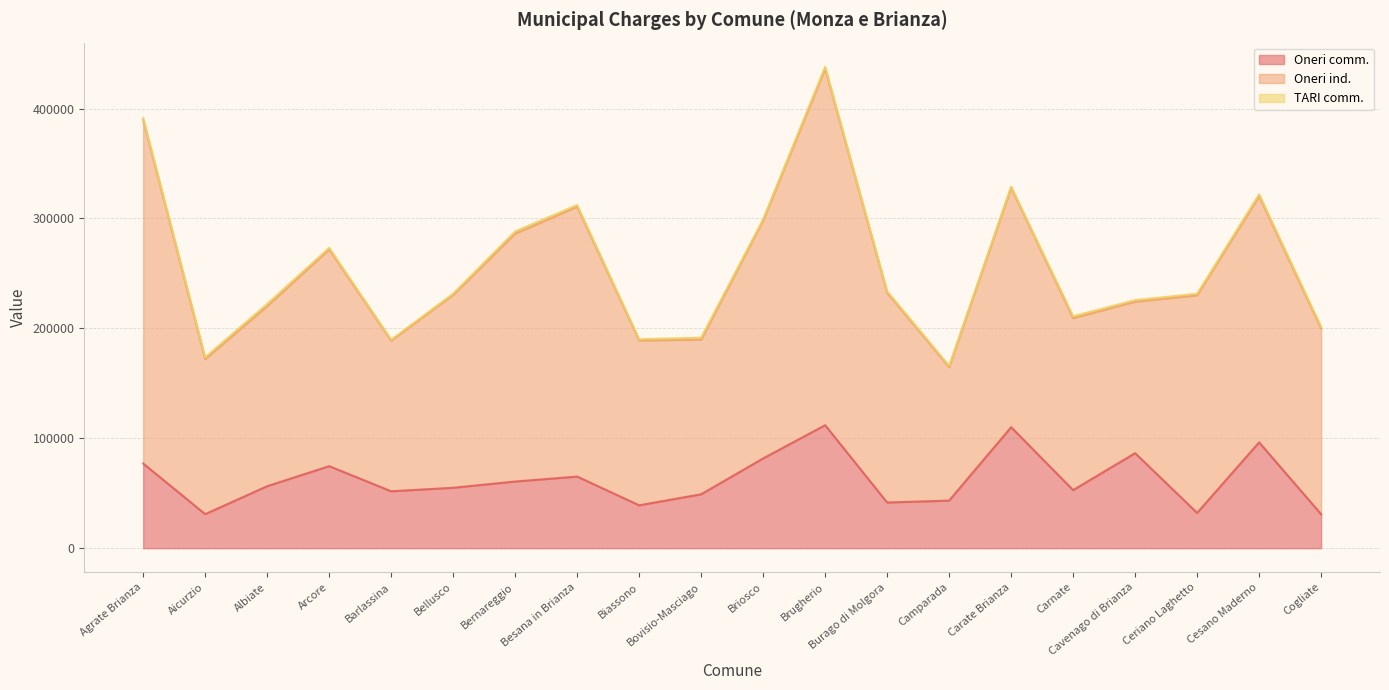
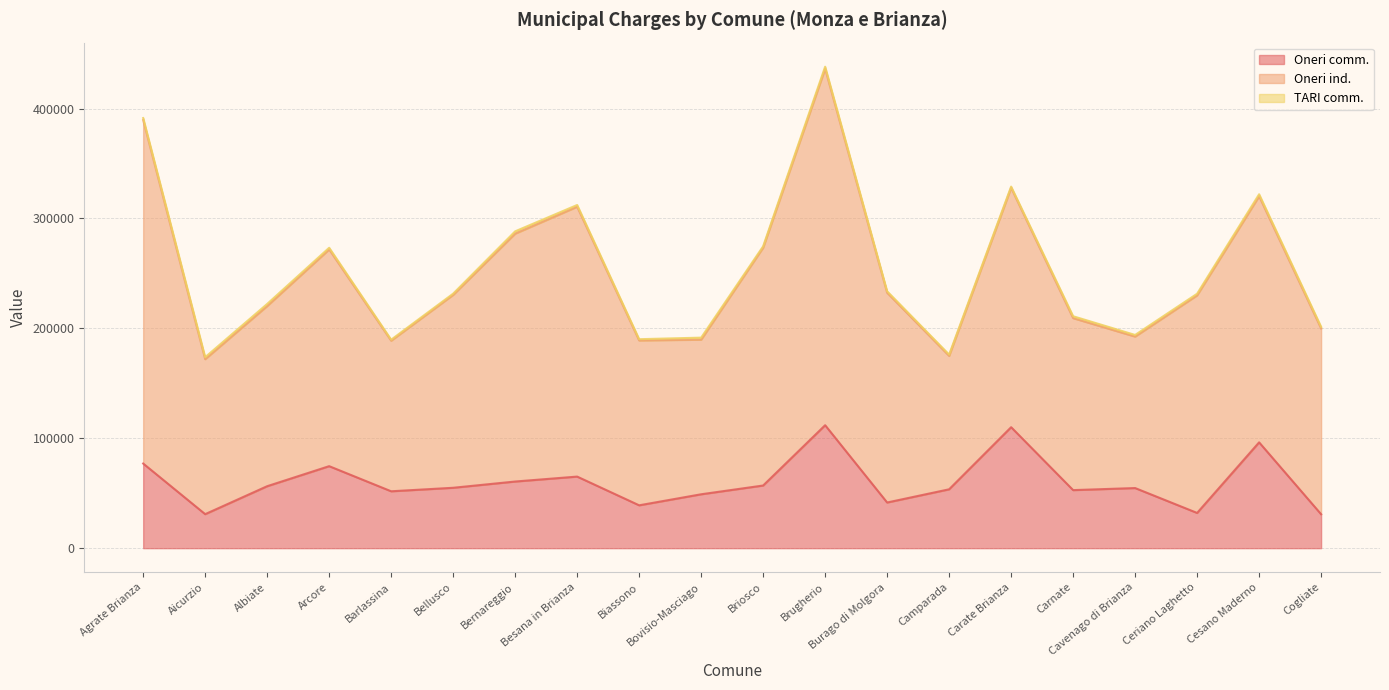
  {
    "Oneri comm.": {
      "Agrate Brianza": 77000,
      "Aicurzio": 31000,
      "Albiate": 56000,
      "Arcore": 75000,
      "Barlassina": 52000,
      "Bellusco": 55000,
      "Bernareggio": 61000,
      "Besana in Brianza": 65000,
      "Biassono": 39000,
      "Bovisio-Masciago": 49000,
-     "Briosco": 82000,
+     "Briosco": 57000,
      "Brugherio": 112000,
      "Burago di Molgora": 42000,
-     "Camparada": 43000,
+     "Camparada": 54000,
      "Carate Brianza": 110000,
      "Carnate": 53000,
-     "Cavenago di Brianza": 86000,
+     "Cavenago di Brianza": 55000,
      "Ceriano Laghetto": 32000,
      "Cesano Maderno": 96000,
      "Cogliate": 31000
    }
  }
